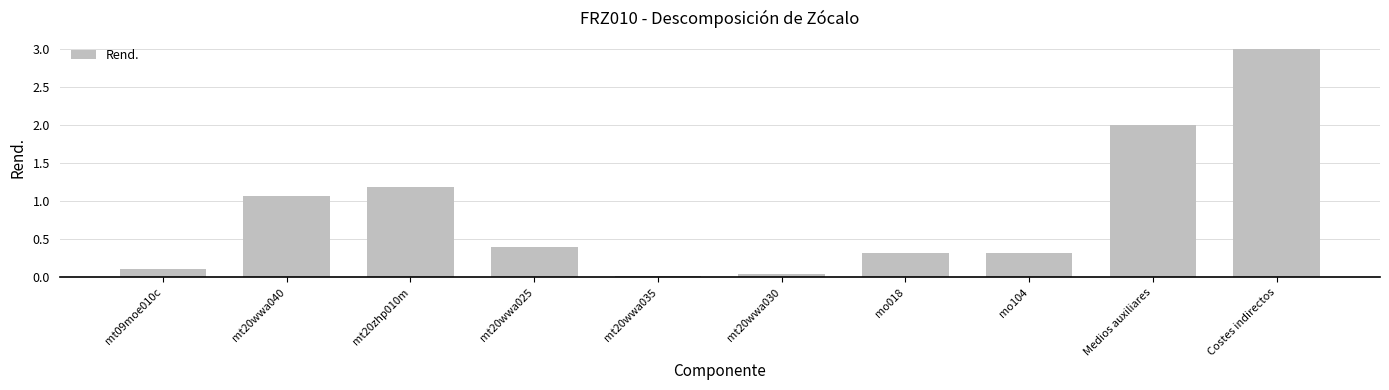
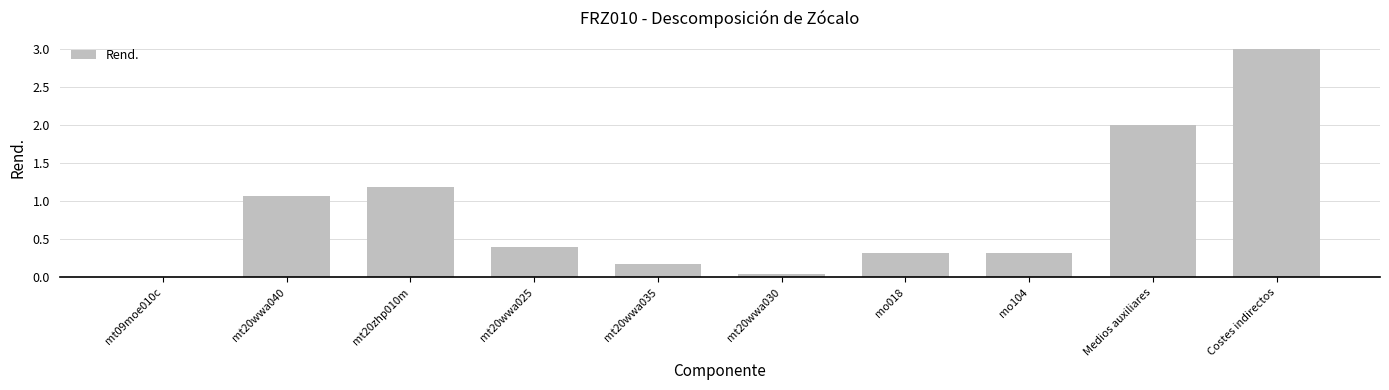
  {
-   "mt09moe010c": 0.1,
+   "mt09moe010c": 0.0,
    "mt20wwa040": 1.1,
    "mt20zhp010m": 1.2,
    "mt20wwa025": 0.4,
-   "mt20wwa035": 0.0,
+   "mt20wwa035": 0.2,
    "mt20wwa030": 0.0,
    "mo018": 0.3,
    "mo104": 0.3,
    "Medios auxiliares": 2.0,
    "Costes indirectos": 3.0
  }
